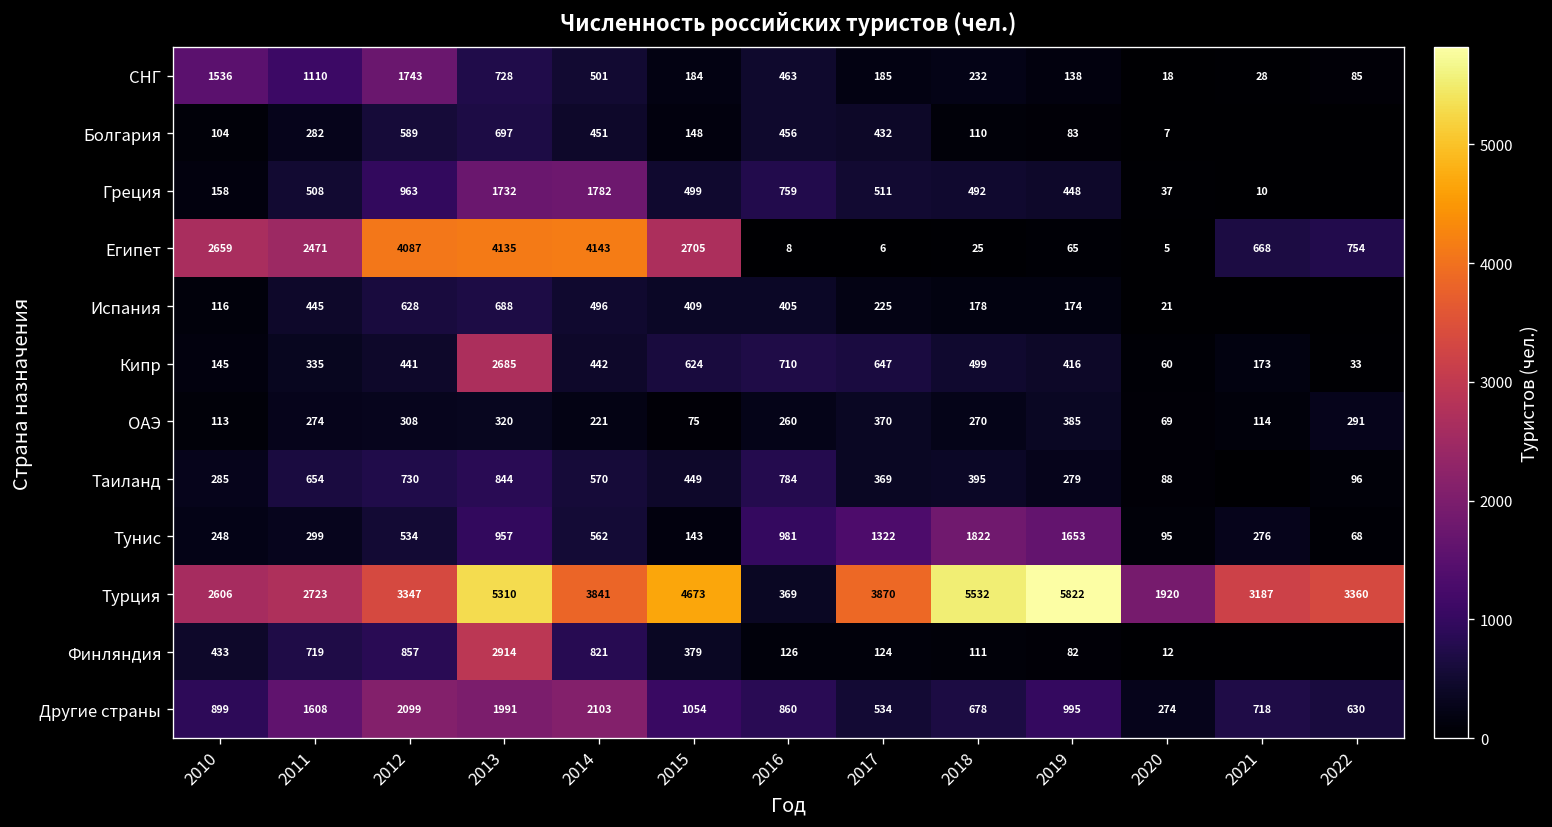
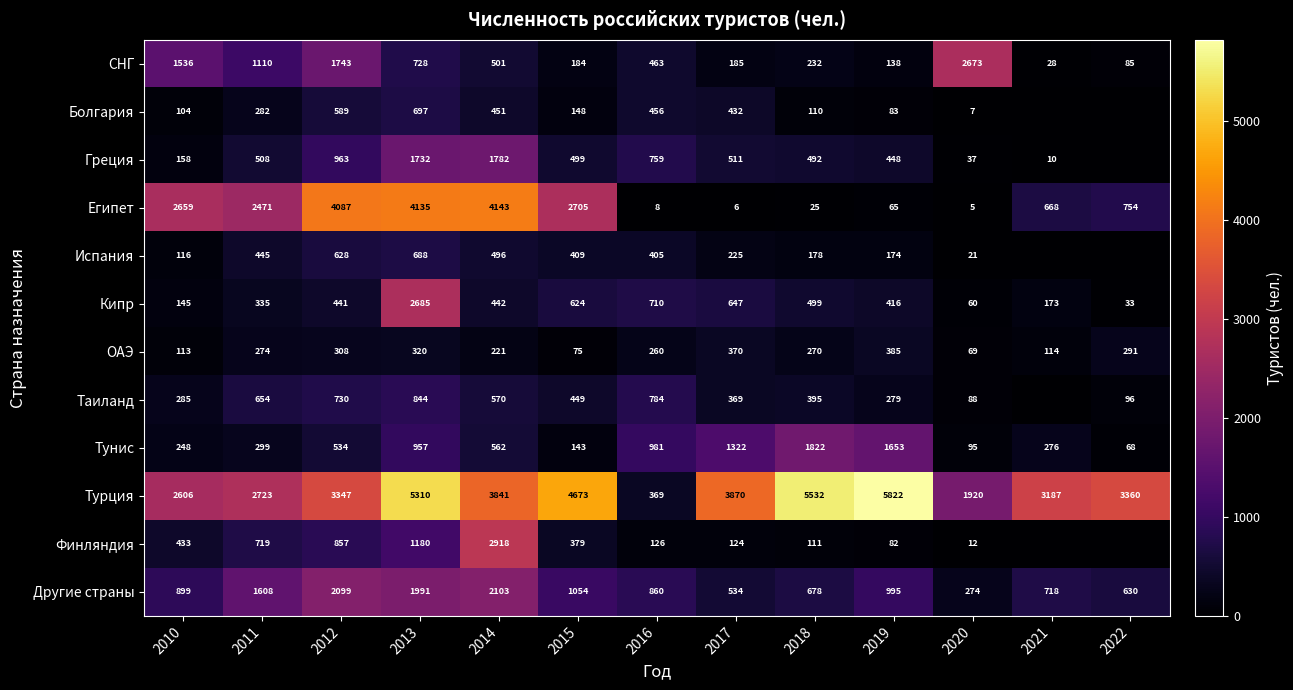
  {
    "СНГ": {
      "2010": 1536,
      "2011": 1110,
      "2012": 1743,
      "2013": 728,
      "2014": 501,
      "2015": 184,
      "2016": 463,
      "2017": 185,
      "2018": 232,
      "2019": 138,
-     "2020": 18,
+     "2020": 2673,
      "2021": 28,
      "2022": 85
    },
    "Болгария": {
      "2010": 104,
      "2011": 282,
      "2012": 589,
      "2013": 697,
      "2014": 451,
      "2015": 148,
      "2016": 456,
      "2017": 432,
      "2018": 110,
      "2019": 83,
      "2020": 7
    },
    "Греция": {
      "2010": 158,
      "2011": 508,
      "2012": 963,
      "2013": 1732,
      "2014": 1782,
      "2015": 499,
      "2016": 759,
      "2017": 511,
      "2018": 492,
      "2019": 448,
      "2020": 37,
      "2021": 10
    },
    "Египет": {
      "2010": 2659,
      "2011": 2471,
      "2012": 4087,
      "2013": 4135,
      "2014": 4143,
      "2015": 2705,
      "2016": 8,
      "2017": 6,
      "2018": 25,
      "2019": 65,
      "2020": 5,
      "2021": 668,
      "2022": 754
    },
    "Испания": {
      "2010": 116,
      "2011": 445,
      "2012": 628,
      "2013": 688,
      "2014": 496,
      "2015": 409,
      "2016": 405,
      "2017": 225,
      "2018": 178,
      "2019": 174,
      "2020": 21
    },
    "Кипр": {
      "2010": 145,
      "2011": 335,
      "2012": 441,
      "2013": 2685,
      "2014": 442,
      "2015": 624,
      "2016": 710,
      "2017": 647,
      "2018": 499,
      "2019": 416,
      "2020": 60,
      "2021": 173,
      "2022": 33
    },
    "ОАЭ": {
      "2010": 113,
      "2011": 274,
      "2012": 308,
      "2013": 320,
      "2014": 221,
      "2015": 75,
      "2016": 260,
      "2017": 370,
      "2018": 270,
      "2019": 385,
      "2020": 69,
      "2021": 114,
      "2022": 291
    },
    "Таиланд": {
      "2010": 285,
      "2011": 654,
      "2012": 730,
      "2013": 844,
      "2014": 570,
      "2015": 449,
      "2016": 784,
      "2017": 369,
      "2018": 395,
      "2019": 279,
      "2020": 88,
      "2022": 96
    },
    "Тунис": {
      "2010": 248,
      "2011": 299,
      "2012": 534,
      "2013": 957,
      "2014": 562,
      "2015": 143,
      "2016": 981,
      "2017": 1322,
      "2018": 1822,
      "2019": 1653,
      "2020": 95,
      "2021": 276,
      "2022": 68
    },
    "Турция": {
      "2010": 2606,
      "2011": 2723,
      "2012": 3347,
      "2013": 5310,
      "2014": 3841,
      "2015": 4673,
      "2016": 369,
      "2017": 3870,
      "2018": 5532,
      "2019": 5822,
      "2020": 1920,
      "2021": 3187,
      "2022": 3360
    },
    "Финляндия": {
      "2010": 433,
      "2011": 719,
      "2012": 857,
-     "2013": 2914,
-     "2014": 821,
+     "2013": 1180,
+     "2014": 2918,
      "2015": 379,
      "2016": 126,
      "2017": 124,
      "2018": 111,
      "2019": 82,
      "2020": 12
    },
    "Другие страны": {
      "2010": 899,
      "2011": 1608,
      "2012": 2099,
      "2013": 1991,
      "2014": 2103,
      "2015": 1054,
      "2016": 860,
      "2017": 534,
      "2018": 678,
      "2019": 995,
      "2020": 274,
      "2021": 718,
      "2022": 630
    }
  }
